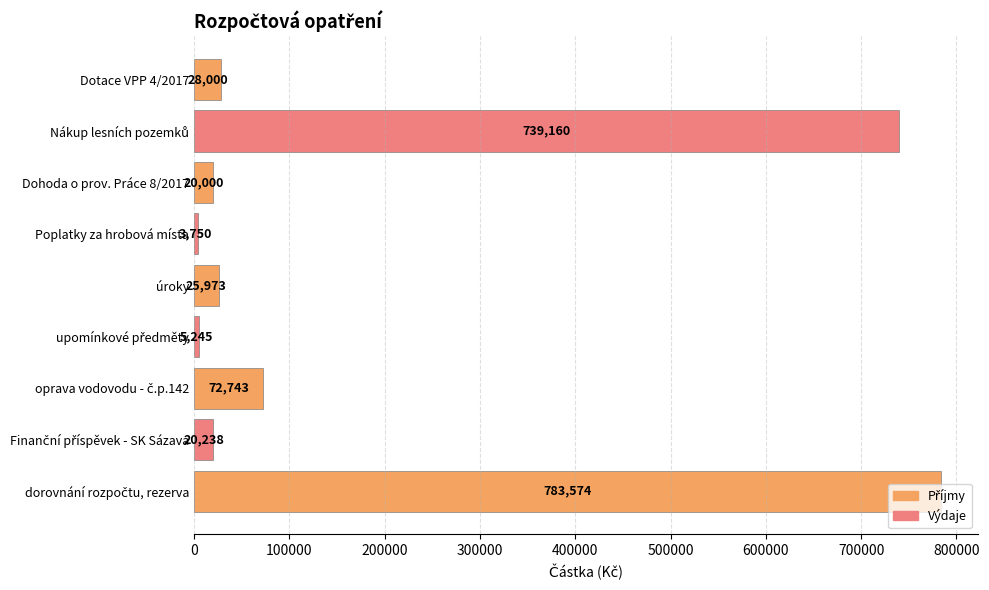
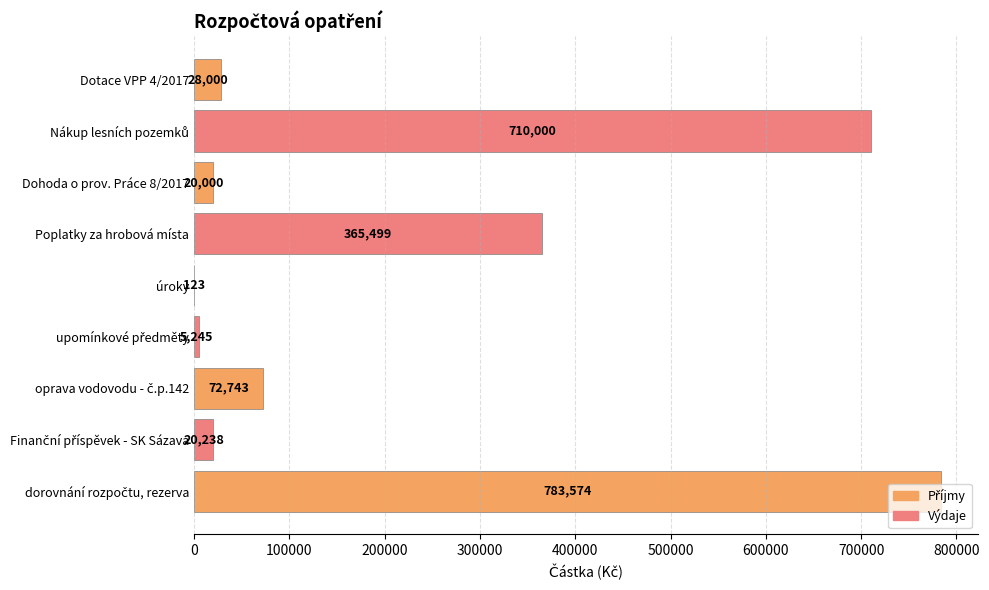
  {
    "Dotace VPP 4/2017": "28,000",
-   "Nákup lesních pozemků": "739,160",
+   "Nákup lesních pozemků": "710,000",
    "Dohoda o prov. Práce 8/2017": "20,000",
-   "Poplatky za hrobová místa": "3,750",
-   "úroky": "25,973",
+   "Poplatky za hrobová místa": "365,499",
+   "úroky": "123",
    "upomínkové předměty": "5,245",
    "oprava vodovodu - č.p.142": "72,743",
    "Finanční příspěvek - SK Sázava": "20,238"
  }
